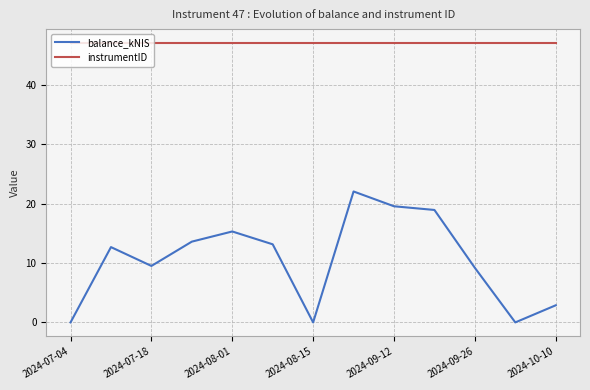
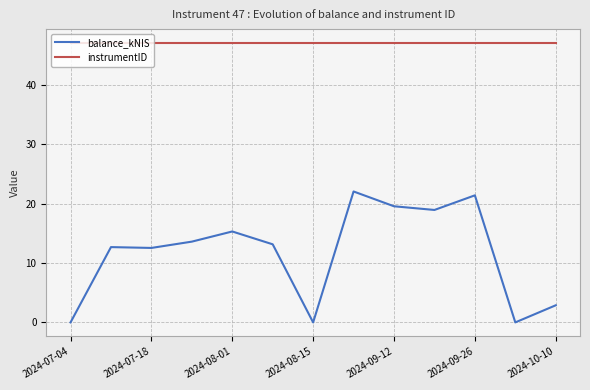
  {
    "balance_kNIS": {
      "2024-07-04": 0,
-     "2024-07-18": 10,
+     "2024-07-18": 13,
      "2024-08-01": 15,
      "2024-08-15": 0,
      "2024-09-12": 20,
-     "2024-09-26": 9,
+     "2024-09-26": 21,
      "2024-10-10": 3
    },
    "instrumentID": {
      "2024-08-01": 47,
      "2024-08-15": 47,
      "2024-09-12": 47,
      "2024-09-26": 47,
      "2024-10-10": 47
    }
  }
